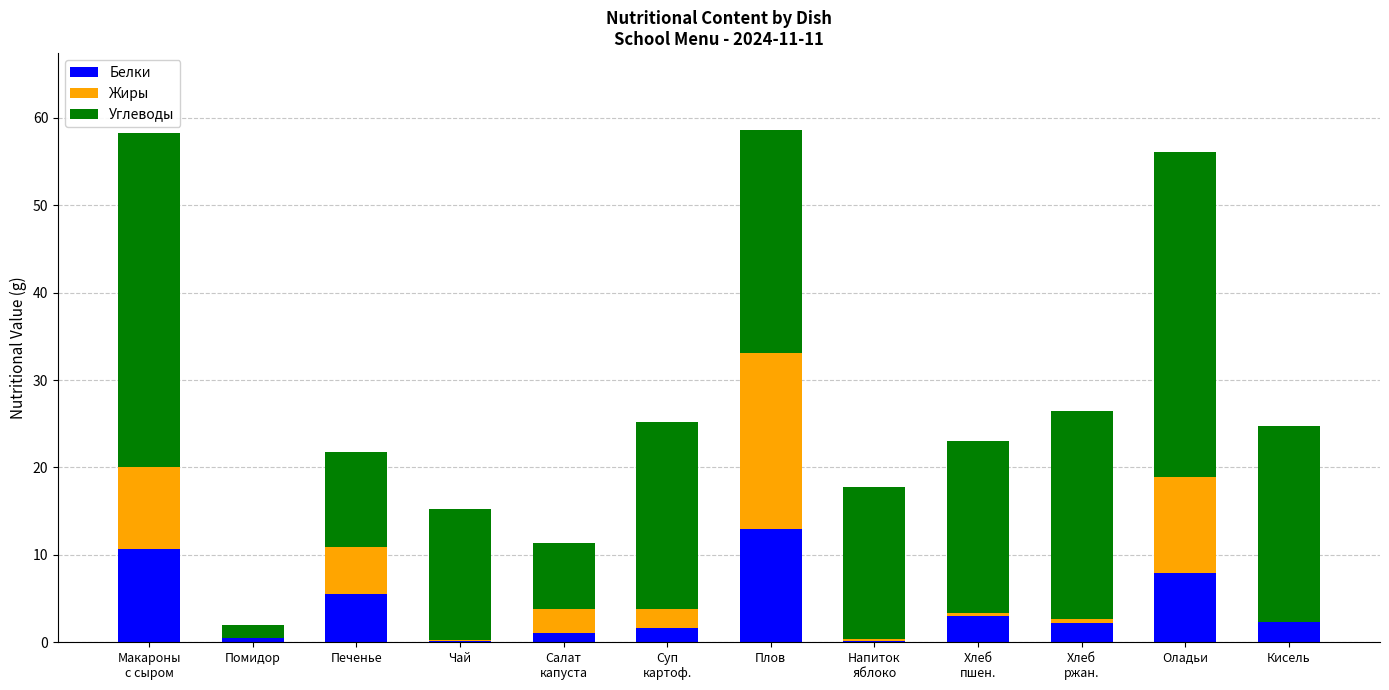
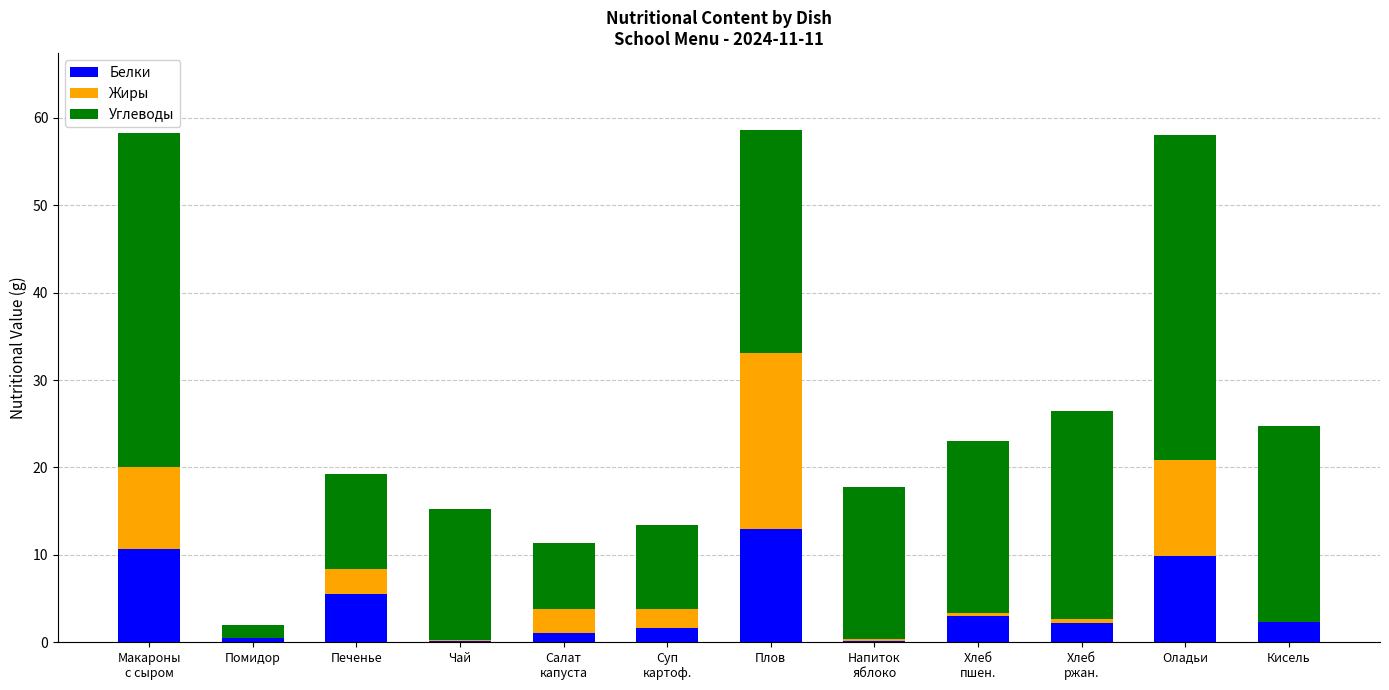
  {
    "Белки": {
      "Макароны с сыром": 11,
      "Помидор": 0,
      "Печенье": 6,
      "Салат капуста": 1,
      "Суп картоф.": 2,
      "Плов": 13,
      "Хлеб пшен.": 3,
      "Хлеб ржан.": 2,
-     "Оладьи": 8,
+     "Оладьи": 10,
      "Кисель": 2
    },
    "Жиры": {
      "Макароны с сыром": 9,
-     "Печенье": 5,
+     "Печенье": 3,
      "Салат капуста": 3,
      "Суп картоф.": 2,
      "Плов": 20,
      "Хлеб пшен.": 0,
      "Хлеб ржан.": 0,
      "Оладьи": 11
    },
    "Углеводы": {
      "Макароны с сыром": 38,
      "Помидор": 1,
      "Печенье": 11,
      "Чай": 15,
      "Салат капуста": 8,
-     "Суп картоф.": 21,
+     "Суп картоф.": 10,
      "Плов": 26,
      "Напиток яблоко": 17,
      "Хлеб пшен.": 20,
      "Хлеб ржан.": 24,
      "Оладьи": 37,
      "Кисель": 22
    }
  }
